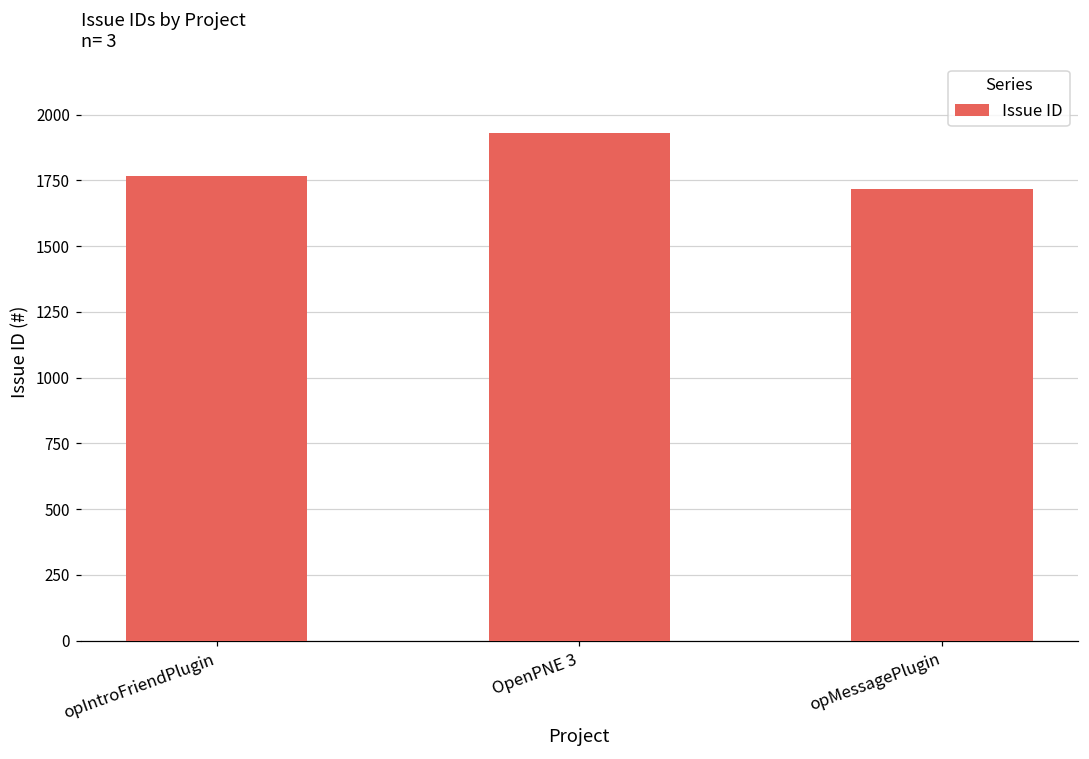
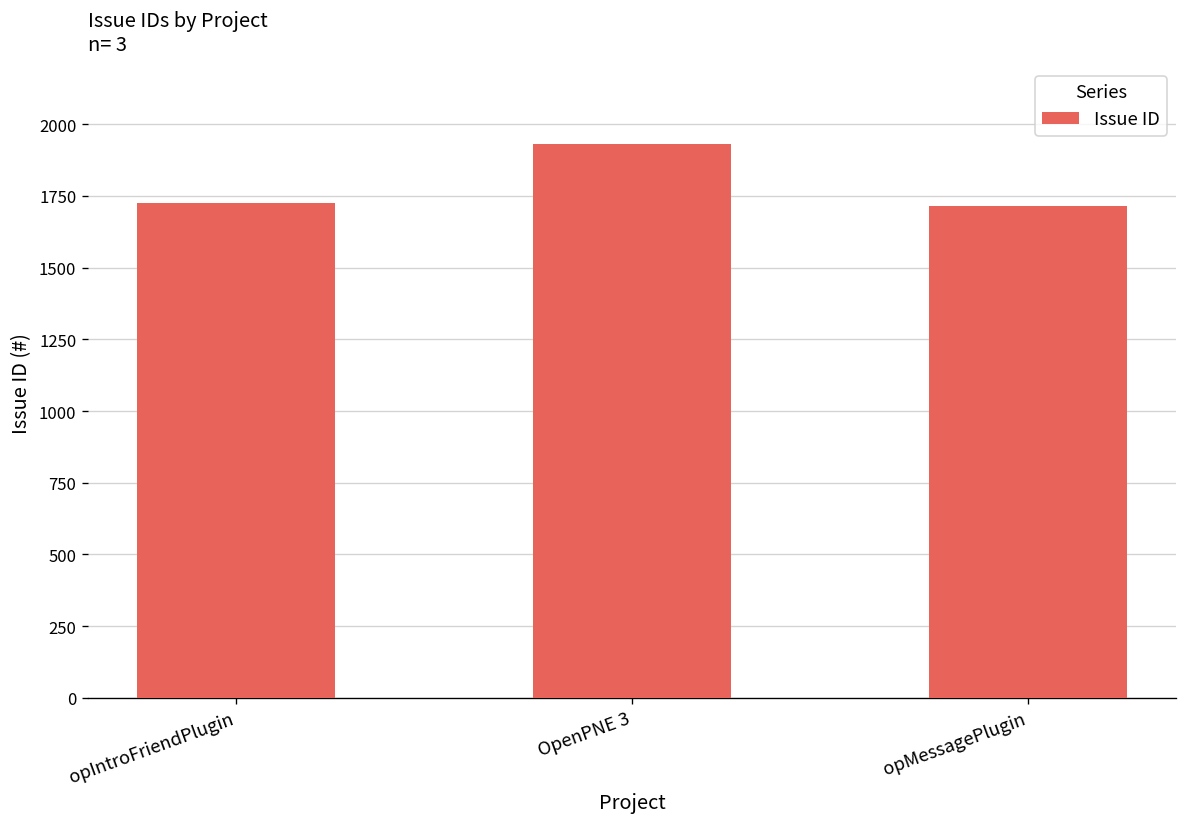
  {
-   "opIntroFriendPlugin": 1770,
+   "opIntroFriendPlugin": 1720,
    "OpenPNE 3": 1930,
    "opMessagePlugin": 1720
  }
